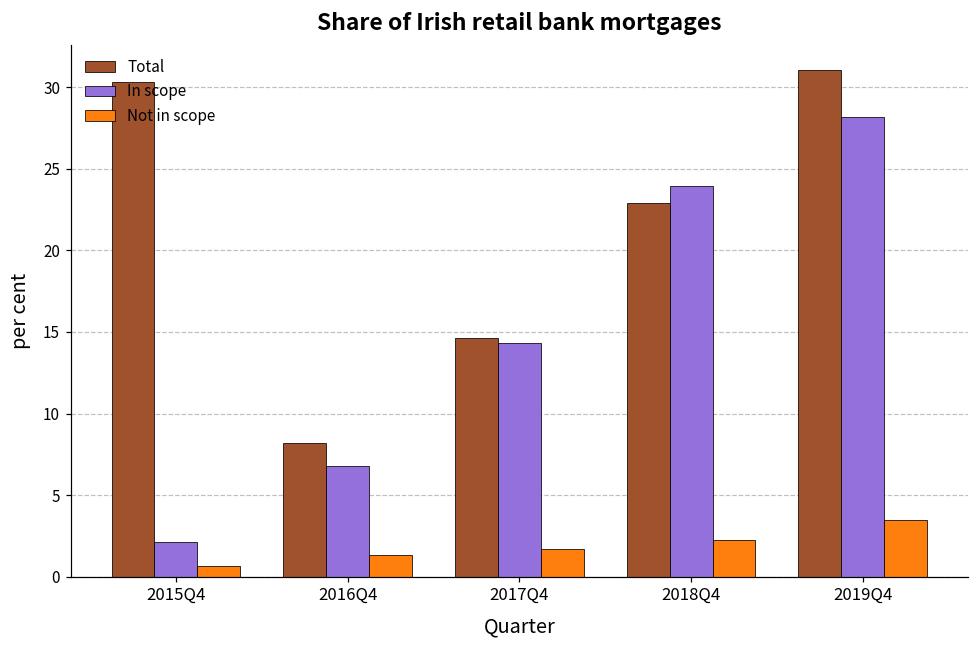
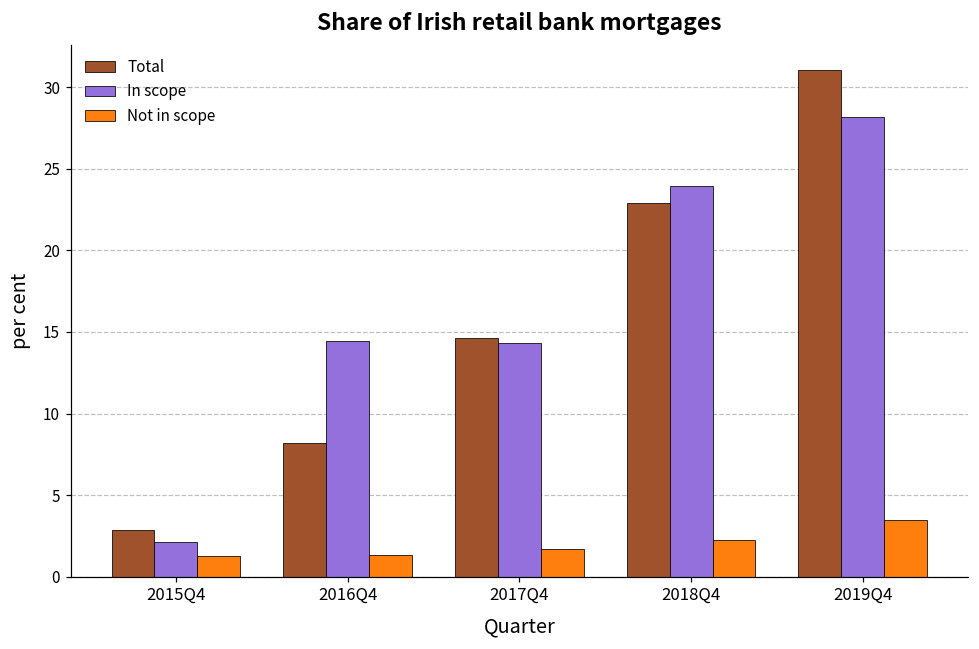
  {
    "Total": {
-     "2015Q4": 30.4,
+     "2015Q4": 2.9,
      "2016Q4": 8.2,
      "2017Q4": 14.6,
      "2018Q4": 22.9,
      "2019Q4": 31.1
    },
    "In scope": {
      "2015Q4": 2.2,
-     "2016Q4": 6.8,
+     "2016Q4": 14.4,
      "2017Q4": 14.3,
      "2018Q4": 24.0,
      "2019Q4": 28.2
    },
    "Not in scope": {
-     "2015Q4": 0.6,
+     "2015Q4": 1.3,
      "2016Q4": 1.3,
      "2017Q4": 1.7,
      "2018Q4": 2.3,
      "2019Q4": 3.5
    }
  }
